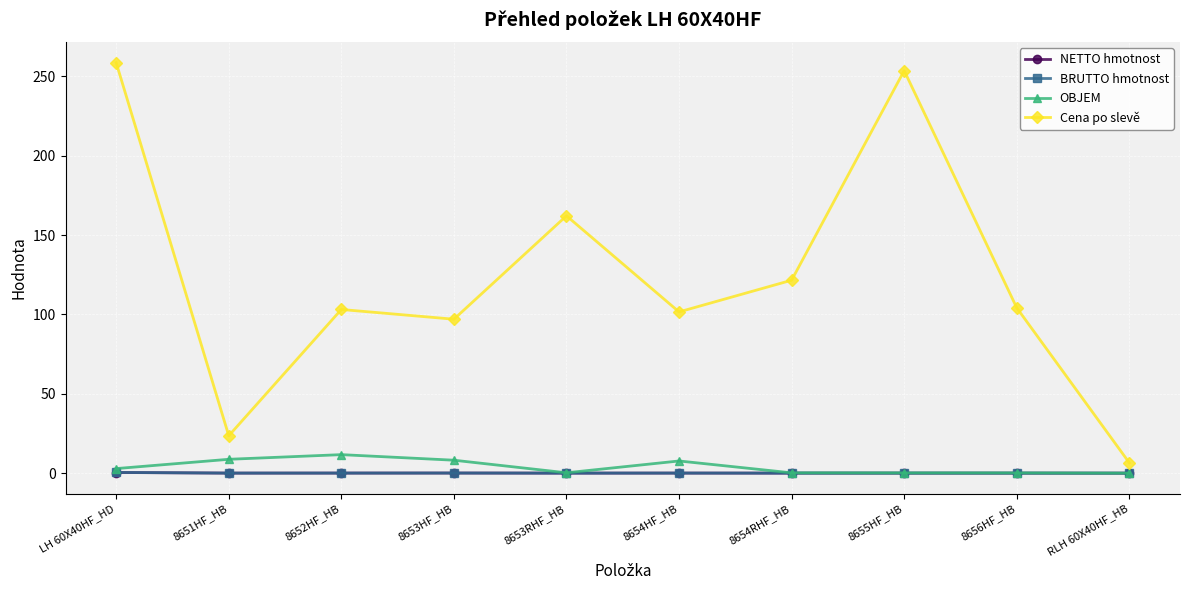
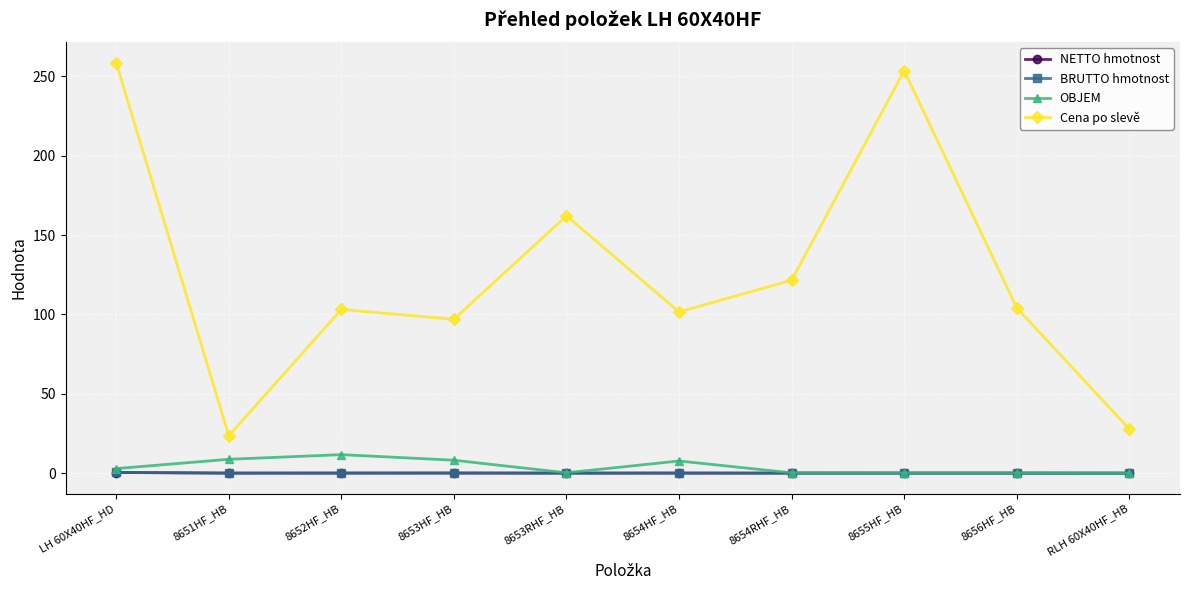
  {
    "BRUTTO hmotnost": {
      "LH 60X40HF_HD": 0,
      "8651HF_HB": 0,
      "8652HF_HB": 0,
      "8653HF_HB": 0,
      "8654HF_HB": 0
    },
    "OBJEM": {
      "LH 60X40HF_HD": 3,
      "8651HF_HB": 9,
      "8652HF_HB": 12,
      "8653HF_HB": 8,
      "8654HF_HB": 8
    },
    "Cena po slevě": {
      "LH 60X40HF_HD": 259,
      "8651HF_HB": 24,
      "8652HF_HB": 103,
      "8653HF_HB": 97,
      "8653RHF_HB": 162,
      "8654HF_HB": 102,
      "8654RHF_HB": 122,
      "8655HF_HB": 254,
      "8656HF_HB": 104,
-     "RLH 60X40HF_HB": 7
+     "RLH 60X40HF_HB": 28
    }
  }
